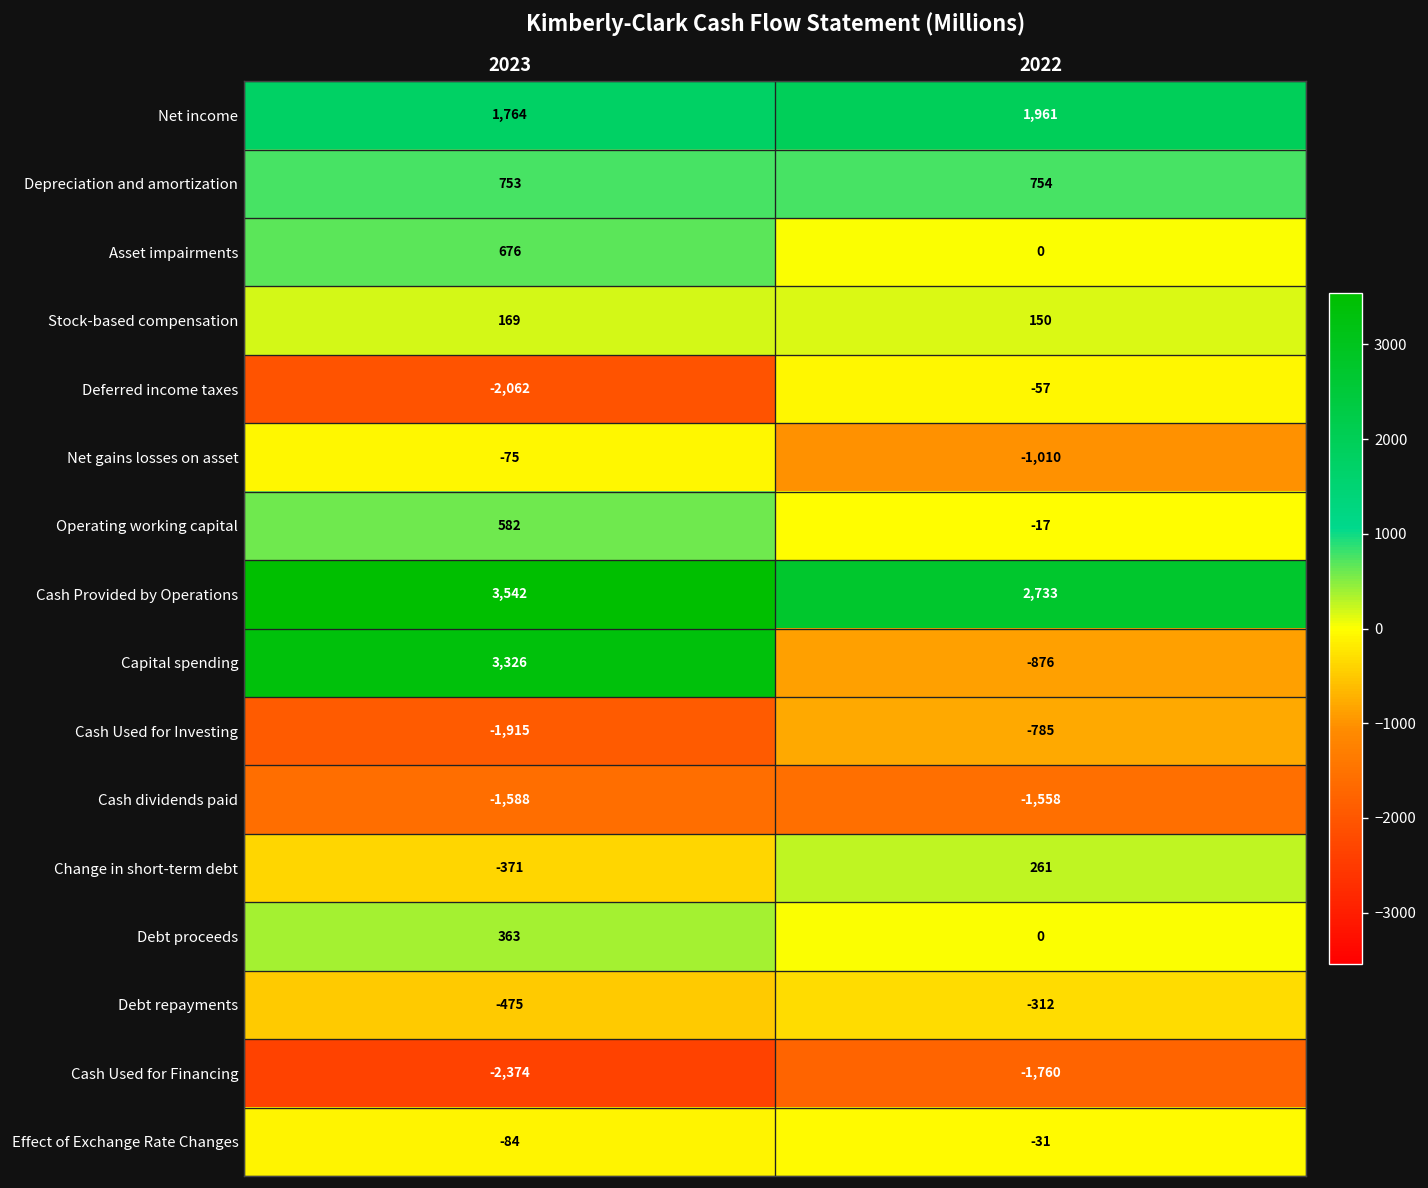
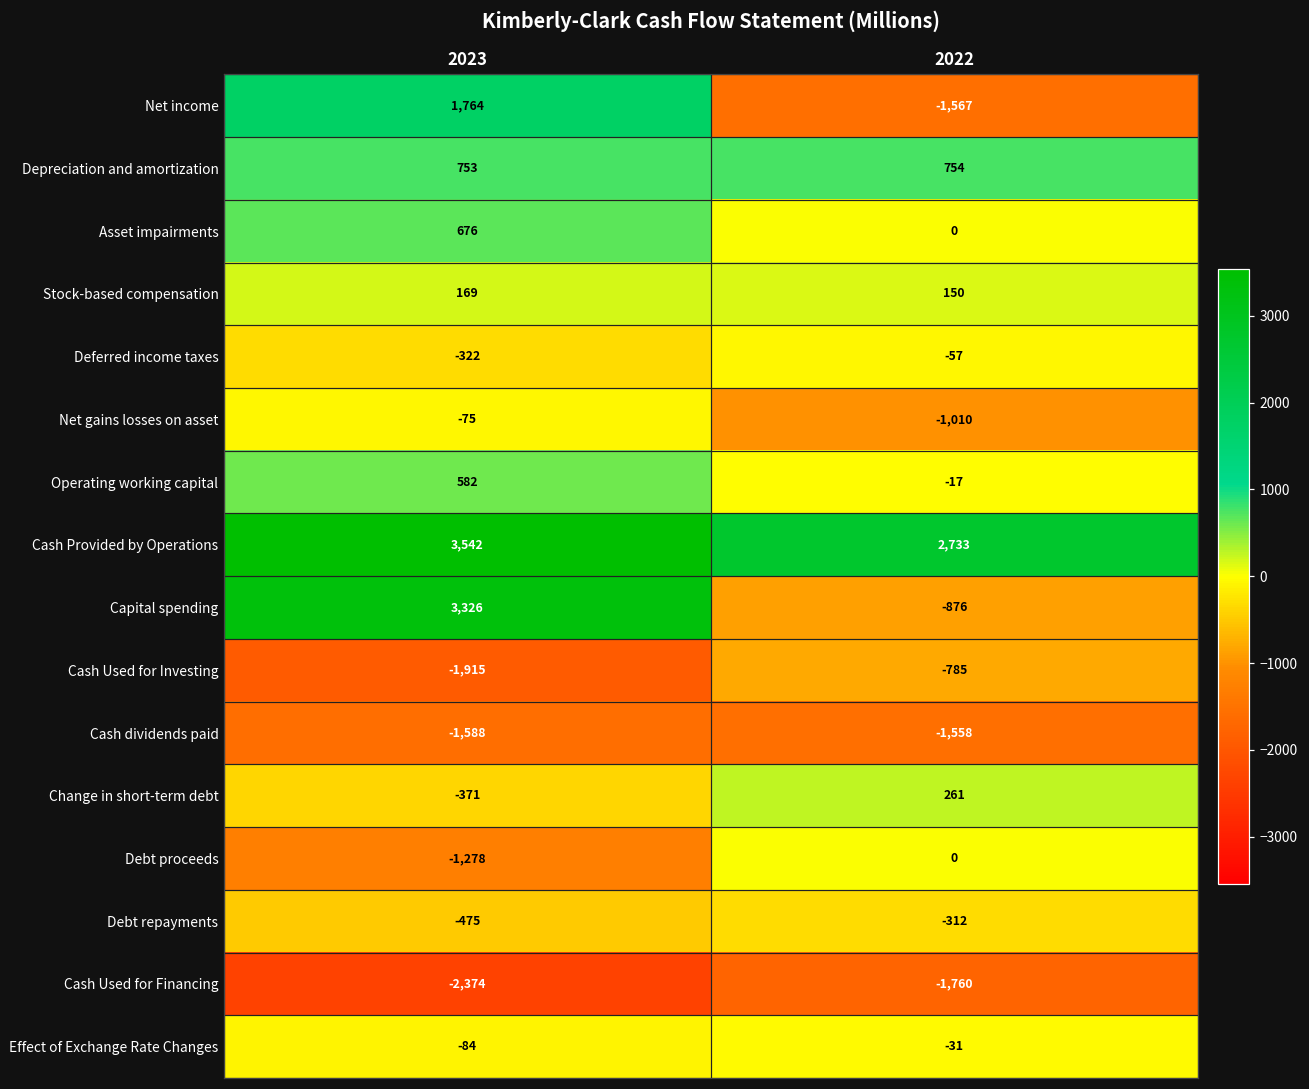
  {
    "Net income": {
      "2023": "1,764",
-     "2022": "1,961"
+     "2022": "-1,567"
    },
    "Depreciation and amortization": {
      "2023": "753",
      "2022": "754"
    },
    "Asset impairments": {
      "2023": "676",
      "2022": "0"
    },
    "Stock-based compensation": {
      "2023": "169",
      "2022": "150"
    },
    "Deferred income taxes": {
-     "2023": "-2,062",
+     "2023": "-322",
      "2022": "-57"
    },
    "Net gains losses on asset": {
      "2023": "-75",
      "2022": "-1,010"
    },
    "Operating working capital": {
      "2023": "582",
      "2022": "-17"
    },
    "Cash Provided by Operations": {
      "2023": "3,542",
      "2022": "2,733"
    },
    "Capital spending": {
      "2023": "3,326",
      "2022": "-876"
    },
    "Cash Used for Investing": {
      "2023": "-1,915",
      "2022": "-785"
    },
    "Cash dividends paid": {
      "2023": "-1,588",
      "2022": "-1,558"
    },
    "Change in short-term debt": {
      "2023": "-371",
      "2022": "261"
    },
    "Debt proceeds": {
-     "2023": "363",
+     "2023": "-1,278",
      "2022": "0"
    },
    "Debt repayments": {
      "2023": "-475",
      "2022": "-312"
    },
    "Cash Used for Financing": {
      "2023": "-2,374",
      "2022": "-1,760"
    },
    "Effect of Exchange Rate Changes": {
      "2023": "-84",
      "2022": "-31"
    }
  }
